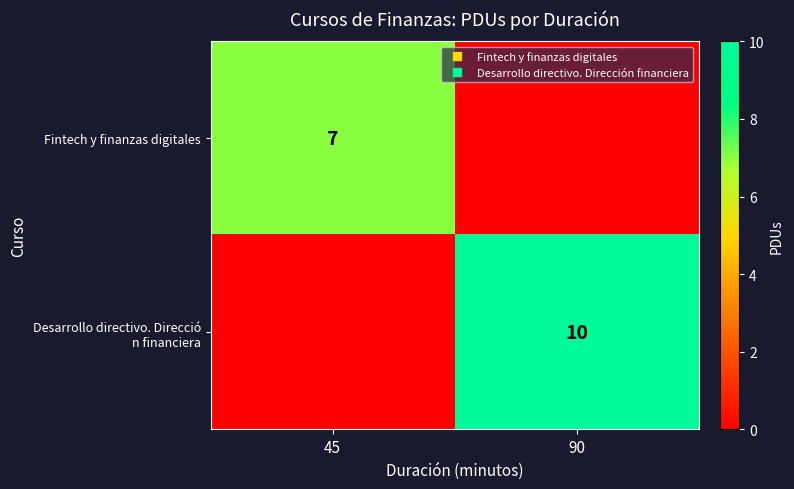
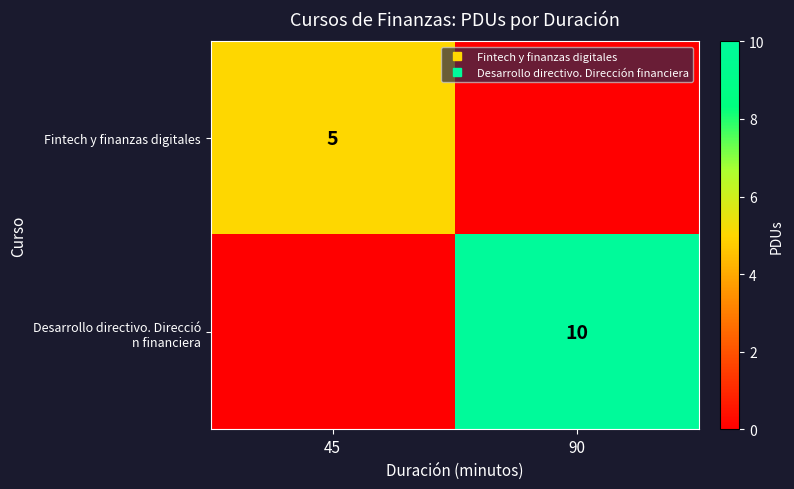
  {
    "Fintech y finanzas digitales": {
-     "45": 7
+     "45": 5
    },
    "Desarrollo directivo. Direcció n financiera": {
      "90": 10
    }
  }
